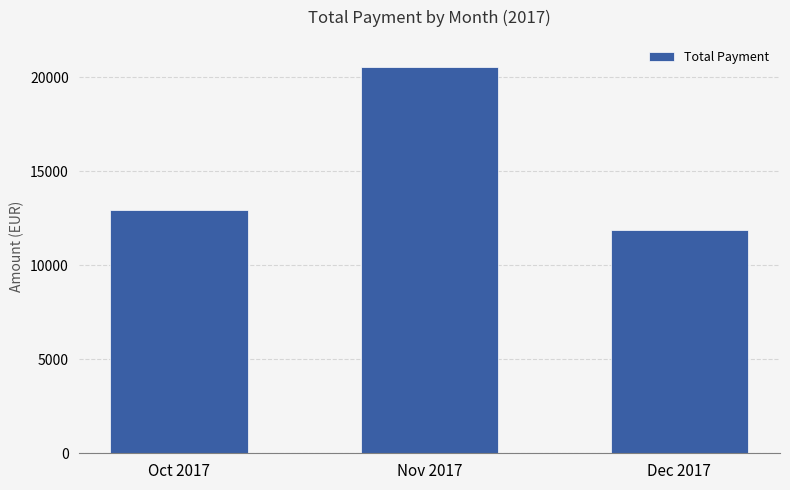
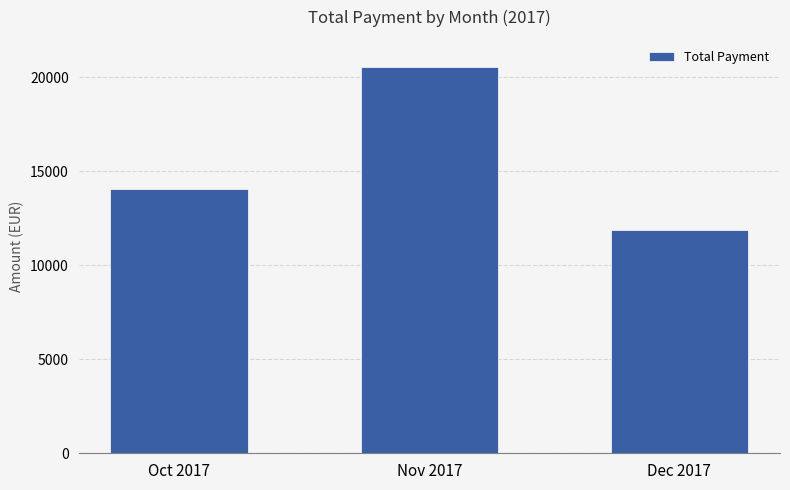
  {
-   "Oct 2017": 12900,
+   "Oct 2017": 14100,
    "Nov 2017": 20500,
    "Dec 2017": 11900
  }
